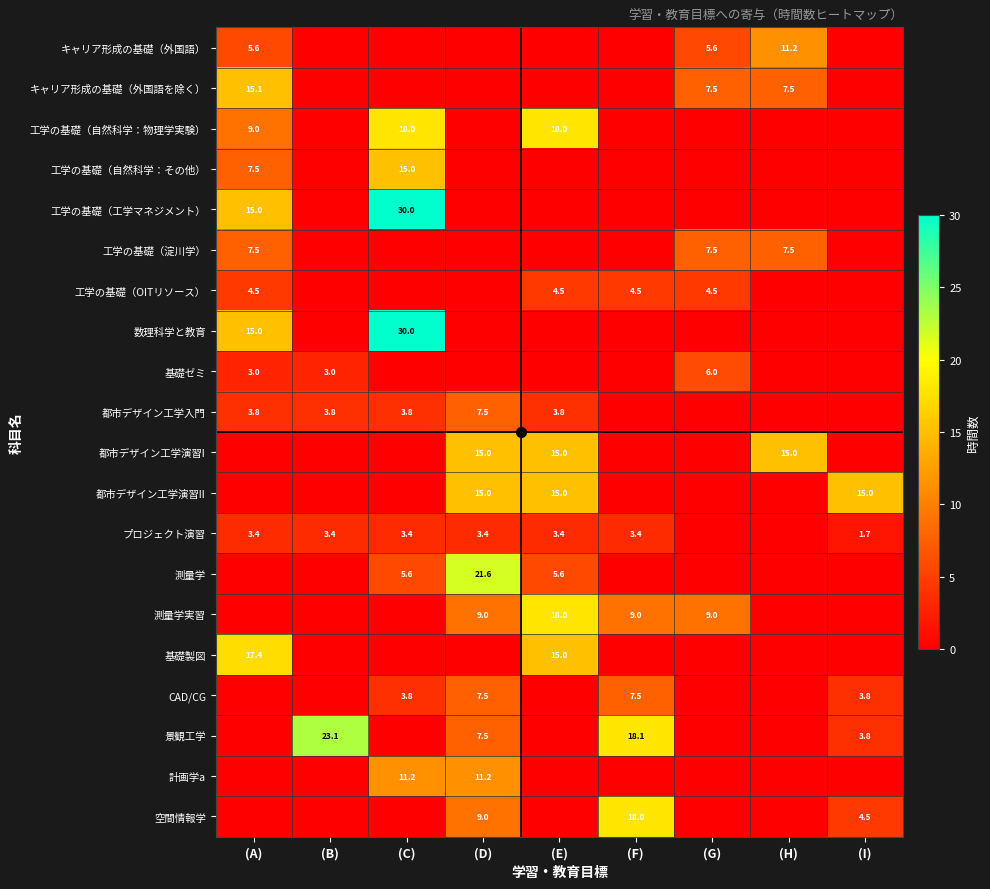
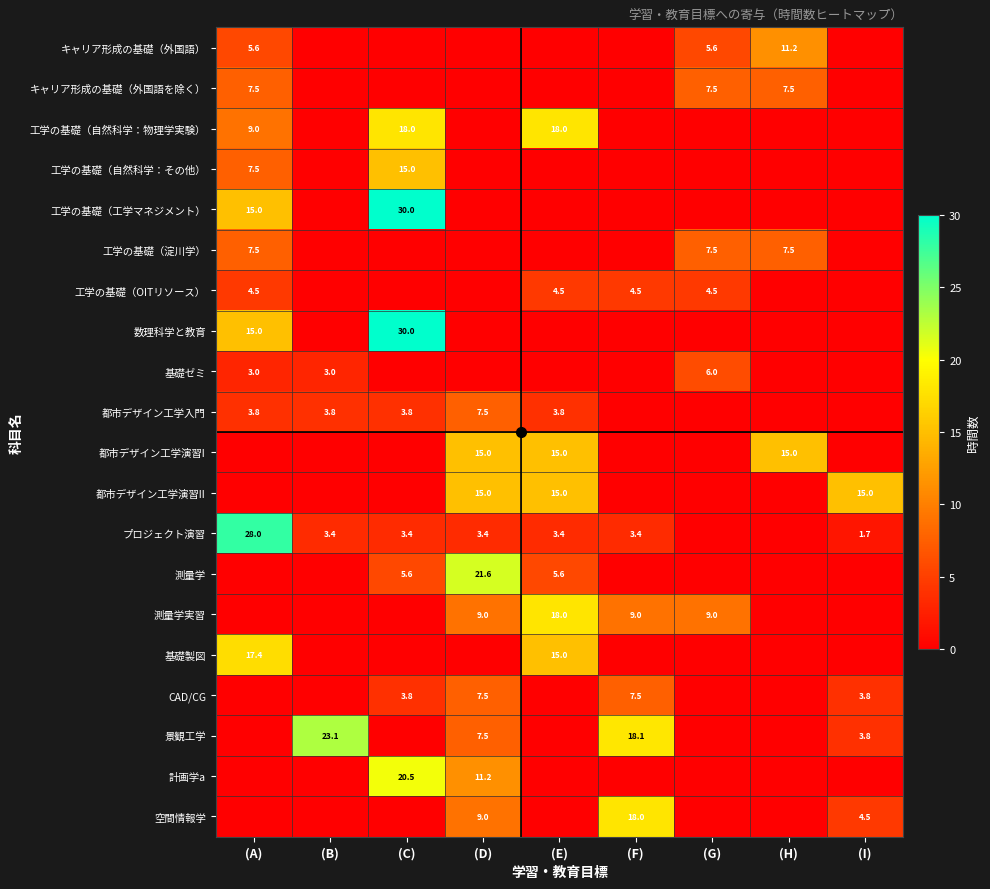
  {
    "キャリア形成の基礎（外国語）": {
      "(A)": 5.6,
      "(G)": 5.6,
      "(H)": 11.2
    },
    "キャリア形成の基礎（外国語を除く）": {
-     "(A)": 15.1,
+     "(A)": 7.5,
      "(G)": 7.5,
      "(H)": 7.5
    },
    "工学の基礎（自然科学：物理学実験）": {
      "(A)": 9.0,
      "(C)": 18.0,
      "(E)": 18.0
    },
    "工学の基礎（自然科学：その他）": {
      "(A)": 7.5,
      "(C)": 15.0
    },
    "工学の基礎（工学マネジメント）": {
      "(A)": 15.0,
      "(C)": 30.0
    },
    "工学の基礎（淀川学）": {
      "(A)": 7.5,
      "(G)": 7.5,
      "(H)": 7.5
    },
    "工学の基礎（OITリソース）": {
      "(A)": 4.5,
      "(E)": 4.5,
      "(F)": 4.5,
      "(G)": 4.5
    },
    "数理科学と教育": {
      "(A)": 15.0,
      "(C)": 30.0
    },
    "基礎ゼミ": {
      "(A)": 3.0,
      "(B)": 3.0,
      "(G)": 6.0
    },
    "都市デザイン工学入門": {
      "(A)": 3.8,
      "(B)": 3.8,
      "(C)": 3.8,
      "(D)": 7.5,
      "(E)": 3.8
    },
    "都市デザイン工学演習I": {
      "(D)": 15.0,
      "(E)": 15.0,
      "(H)": 15.0
    },
    "都市デザイン工学演習II": {
      "(D)": 15.0,
      "(E)": 15.0,
      "(I)": 15.0
    },
    "プロジェクト演習": {
-     "(A)": 3.4,
+     "(A)": 28.0,
      "(B)": 3.4,
      "(C)": 3.4,
      "(D)": 3.4,
      "(E)": 3.4,
      "(F)": 3.4,
      "(I)": 1.7
    },
    "測量学": {
      "(C)": 5.6,
      "(D)": 21.6,
      "(E)": 5.6
    },
    "測量学実習": {
      "(D)": 9.0,
      "(E)": 18.0,
      "(F)": 9.0,
      "(G)": 9.0
    },
    "基礎製図": {
      "(A)": 17.4,
      "(E)": 15.0
    },
    "CAD/CG": {
      "(C)": 3.8,
      "(D)": 7.5,
      "(F)": 7.5,
      "(I)": 3.8
    },
    "景観工学": {
      "(B)": 23.1,
      "(D)": 7.5,
      "(F)": 18.1,
      "(I)": 3.8
    },
    "計画学a": {
-     "(C)": 11.2,
+     "(C)": 20.5,
      "(D)": 11.2
    },
    "空間情報学": {
      "(D)": 9.0,
      "(F)": 18.0,
      "(I)": 4.5
    }
  }
